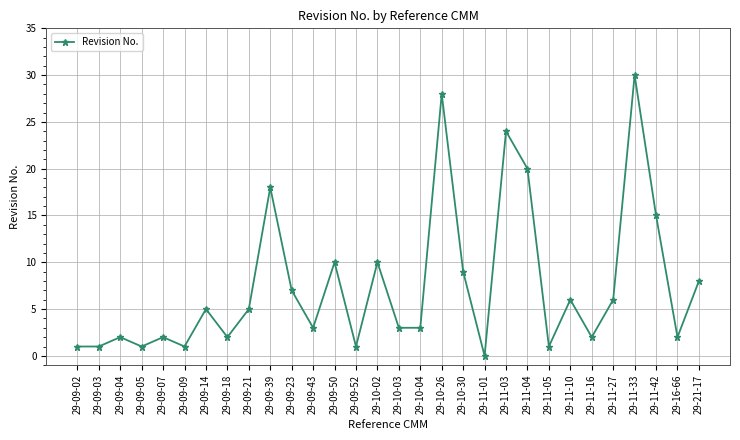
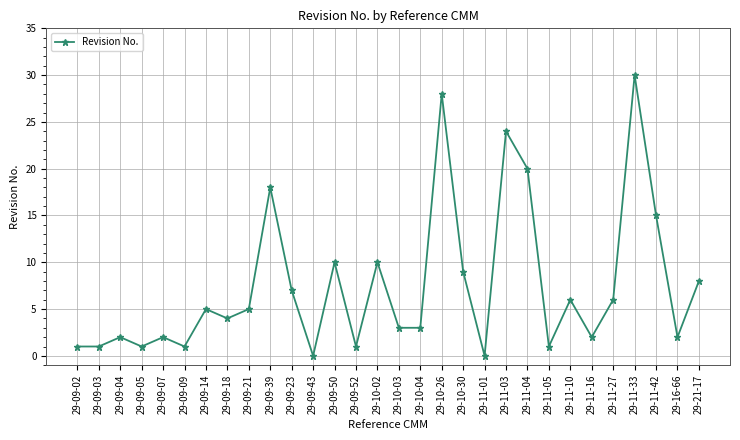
  {
    "29-09-02": 1,
    "29-09-03": 1,
    "29-09-04": 2,
    "29-09-05": 1,
    "29-09-07": 2,
    "29-09-09": 1,
    "29-09-14": 5,
-   "29-09-18": 2,
+   "29-09-18": 4,
    "29-09-21": 5,
    "29-09-39": 18,
    "29-09-23": 7,
-   "29-09-43": 3,
+   "29-09-43": 0,
    "29-09-50": 10,
    "29-09-52": 1,
    "29-10-02": 10,
    "29-10-03": 3,
    "29-10-04": 3,
    "29-10-26": 28,
    "29-10-30": 9,
    "29-11-01": 0,
    "29-11-03": 24,
    "29-11-04": 20,
    "29-11-05": 1,
    "29-11-10": 6,
    "29-11-16": 2,
    "29-11-27": 6,
    "29-11-33": 30,
    "29-11-42": 15,
    "29-16-66": 2,
    "29-21-17": 8
  }
